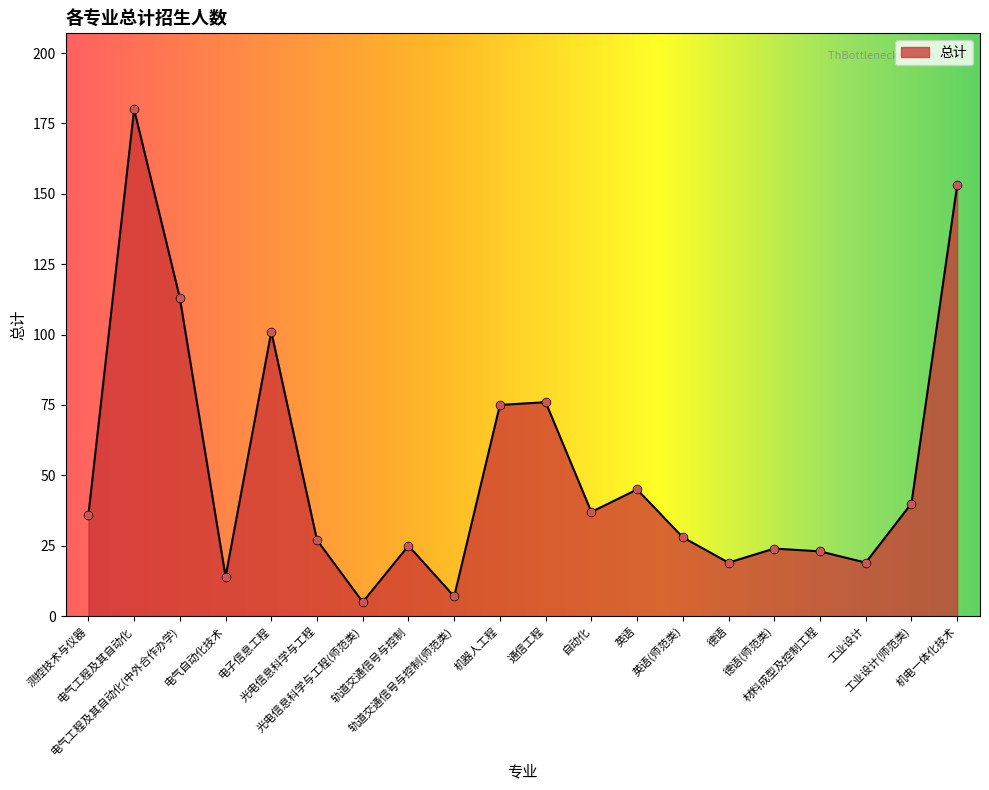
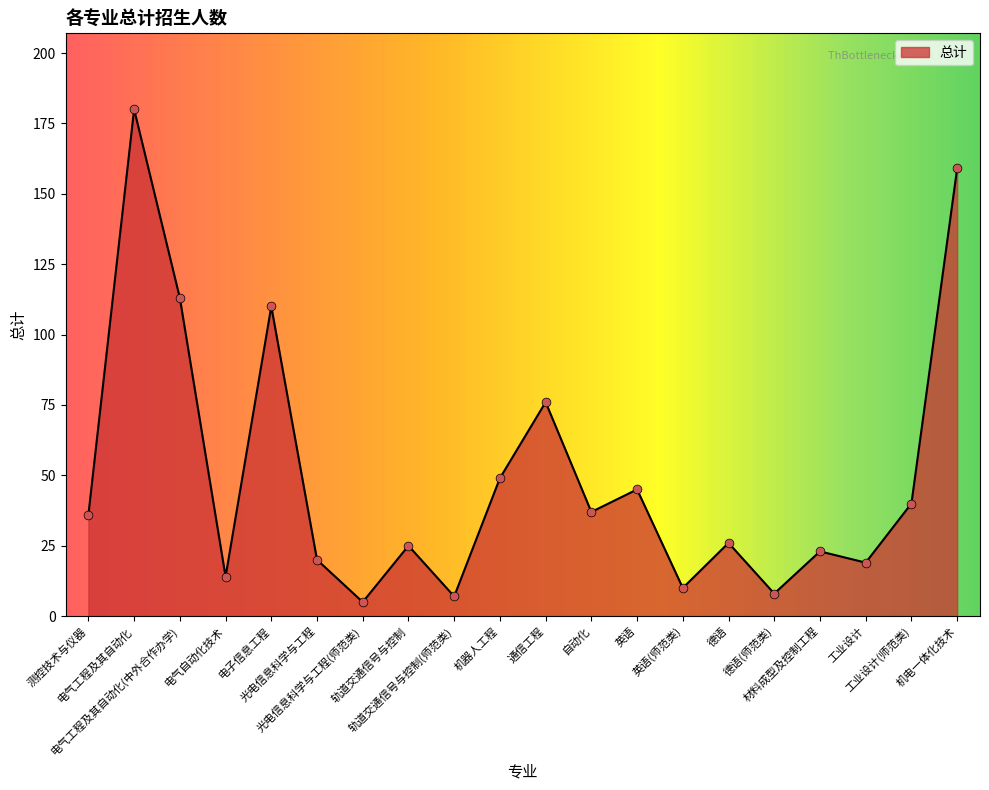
  {
    "测控技术与仪器": 36,
    "电气工程及其自动化": 180,
    "电气工程及其自动化(中外合作办学)": 113,
    "电气自动化技术": 14,
-   "电子信息工程": 101,
-   "光电信息科学与工程": 27,
+   "电子信息工程": 110,
+   "光电信息科学与工程": 20,
    "光电信息科学与工程(师范类)": 5,
    "轨道交通信号与控制": 25,
    "轨道交通信号与控制(师范类)": 7,
-   "机器人工程": 75,
+   "机器人工程": 49,
    "通信工程": 76,
    "自动化": 37,
    "英语": 45,
-   "英语(师范类)": 28,
-   "德语": 19,
-   "德语(师范类)": 24,
+   "英语(师范类)": 10,
+   "德语": 26,
+   "德语(师范类)": 8,
    "材料成型及控制工程": 23,
    "工业设计": 19,
    "工业设计(师范类)": 40,
-   "机电一体化技术": 153
+   "机电一体化技术": 159
  }
